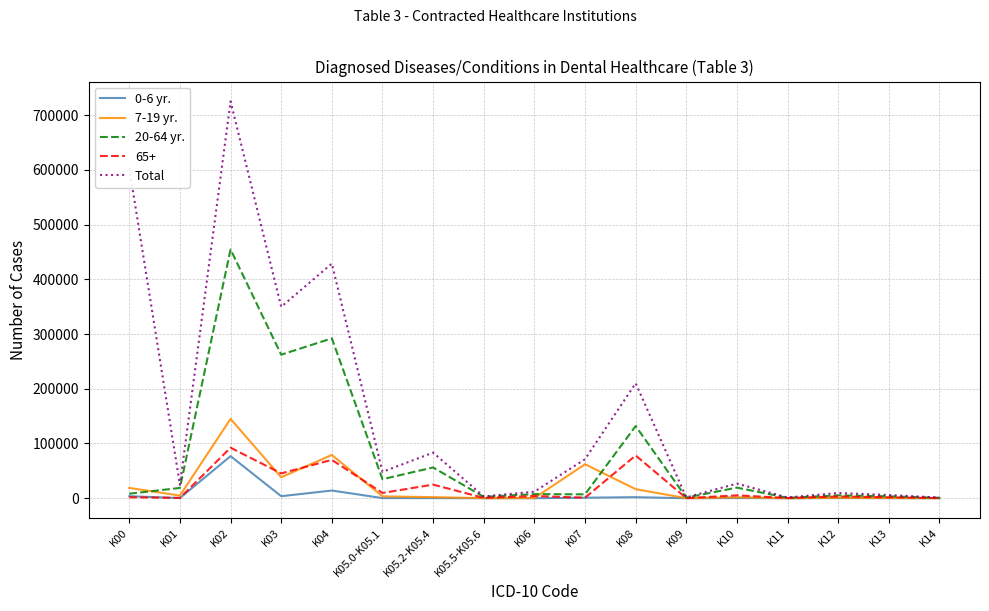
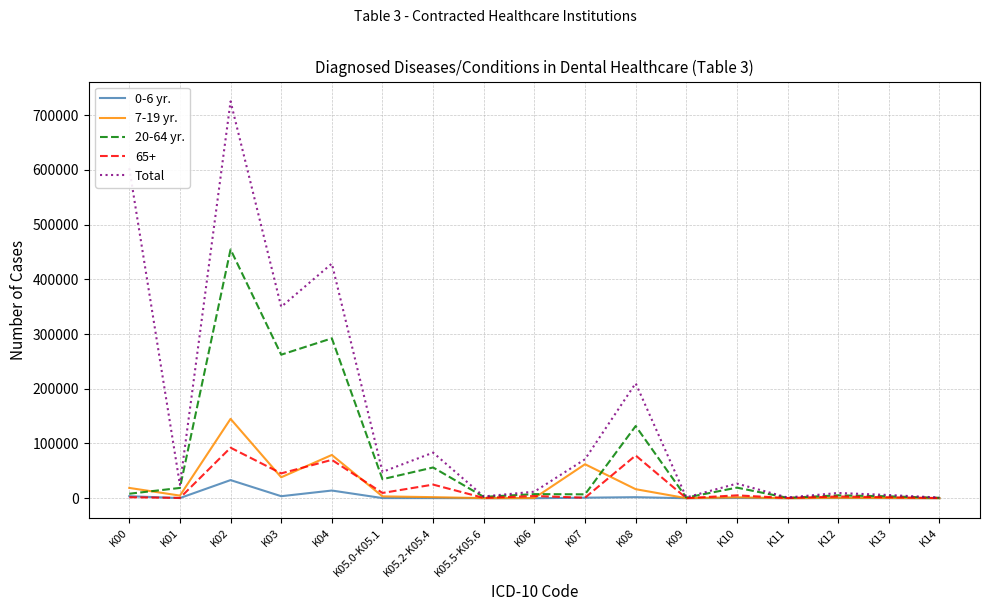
  {
    "0-6 yr.": {
-     "K02": 80000,
+     "K02": 30000,
      "K03": 0,
      "K04": 10000,
      "K08": 0
    },
    "7-19 yr.": {
      "K00": 20000,
      "K02": 140000,
      "K03": 40000,
      "K04": 80000,
      "K07": 60000,
      "K08": 20000
    },
    "20-64 yr.": {
      "K01": 20000,
      "K02": 450000,
      "K03": 260000,
      "K04": 290000,
      "K05.0-K05.1": 30000,
      "K05.2-K05.4": 60000,
      "K07": 10000,
      "K08": 130000,
      "K10": 20000
    },
    "65+": {
      "K02": 90000,
      "K03": 50000,
      "K04": 70000,
      "K05.0-K05.1": 10000,
      "K05.2-K05.4": 20000,
      "K08": 80000
    },
    "Total": {
      "K01": 20000,
      "K02": 720000,
      "K03": 350000,
      "K04": 430000,
      "K05.0-K05.1": 50000,
      "K05.2-K05.4": 80000,
      "K07": 70000,
      "K08": 210000,
      "K10": 30000
    }
  }
